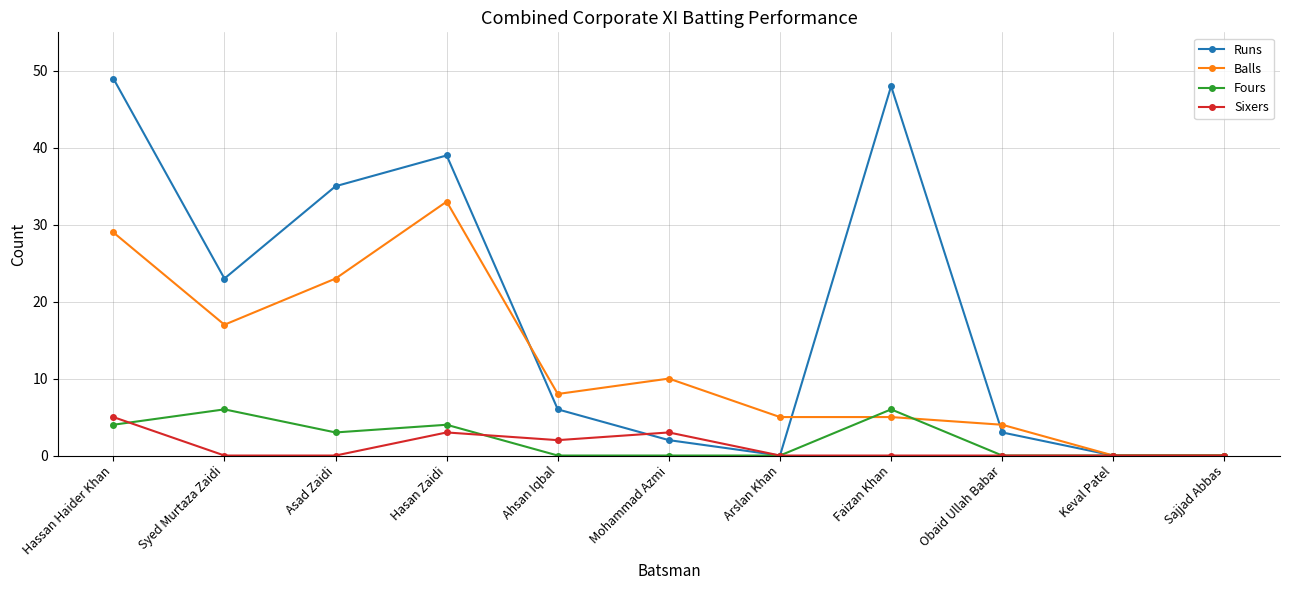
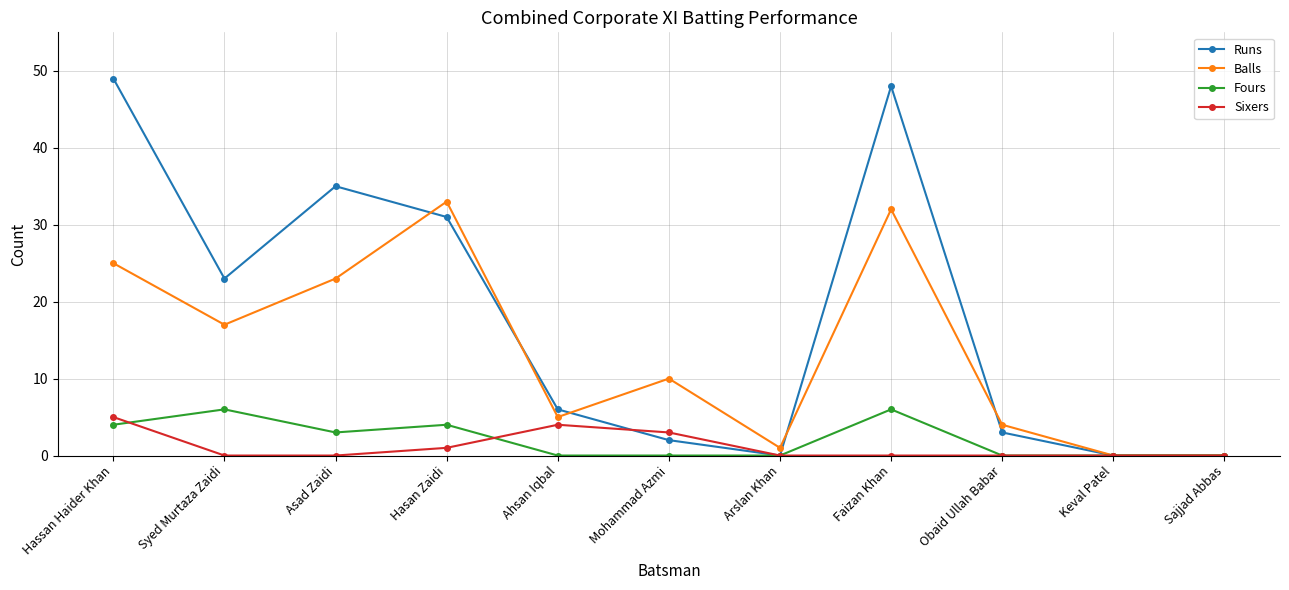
  {
    "Runs": {
      "Hassan Haider Khan": 49,
      "Syed Murtaza Zaidi": 23,
      "Asad Zaidi": 35,
-     "Hasan Zaidi": 39,
+     "Hasan Zaidi": 31,
      "Ahsan Iqbal": 6,
      "Mohammad Azmi": 2,
      "Faizan Khan": 48,
      "Obaid Ullah Babar": 3
    },
    "Balls": {
-     "Hassan Haider Khan": 29,
+     "Hassan Haider Khan": 25,
      "Syed Murtaza Zaidi": 17,
      "Asad Zaidi": 23,
      "Hasan Zaidi": 33,
-     "Ahsan Iqbal": 8,
+     "Ahsan Iqbal": 5,
      "Mohammad Azmi": 10,
-     "Arslan Khan": 5,
-     "Faizan Khan": 5,
+     "Arslan Khan": 1,
+     "Faizan Khan": 32,
      "Obaid Ullah Babar": 4
    },
    "Fours": {
      "Hassan Haider Khan": 4,
      "Syed Murtaza Zaidi": 6,
      "Asad Zaidi": 3,
      "Hasan Zaidi": 4,
      "Ahsan Iqbal": 0,
      "Mohammad Azmi": 0,
      "Faizan Khan": 6
    },
    "Sixers": {
      "Hassan Haider Khan": 5,
      "Syed Murtaza Zaidi": 0,
      "Asad Zaidi": 0,
-     "Hasan Zaidi": 3,
-     "Ahsan Iqbal": 2,
+     "Hasan Zaidi": 1,
+     "Ahsan Iqbal": 4,
      "Mohammad Azmi": 3,
      "Faizan Khan": 0
    }
  }
